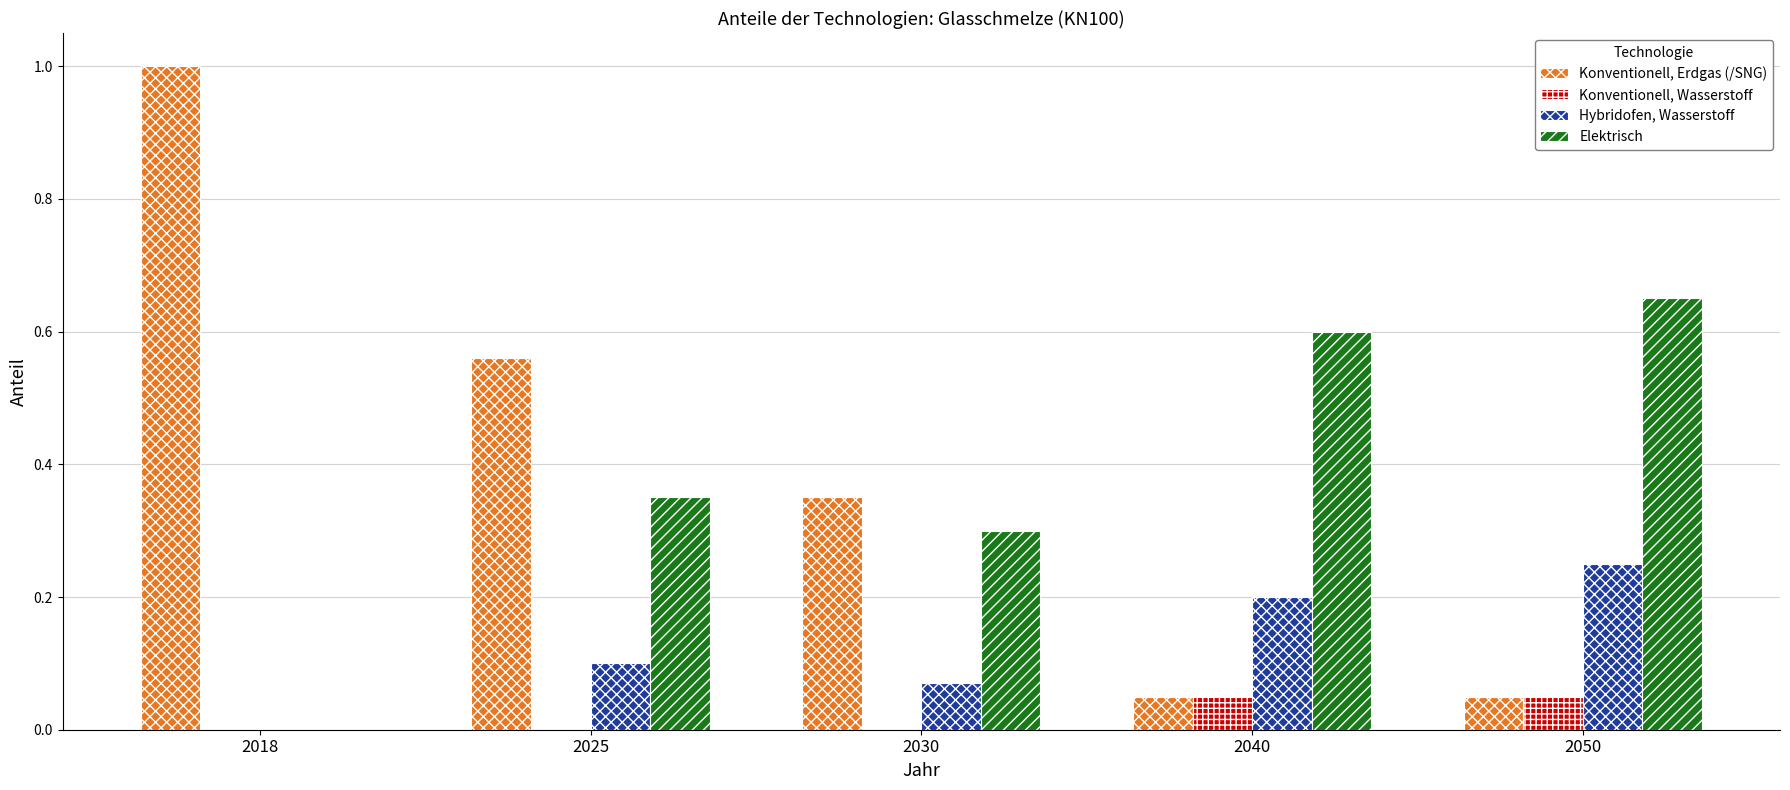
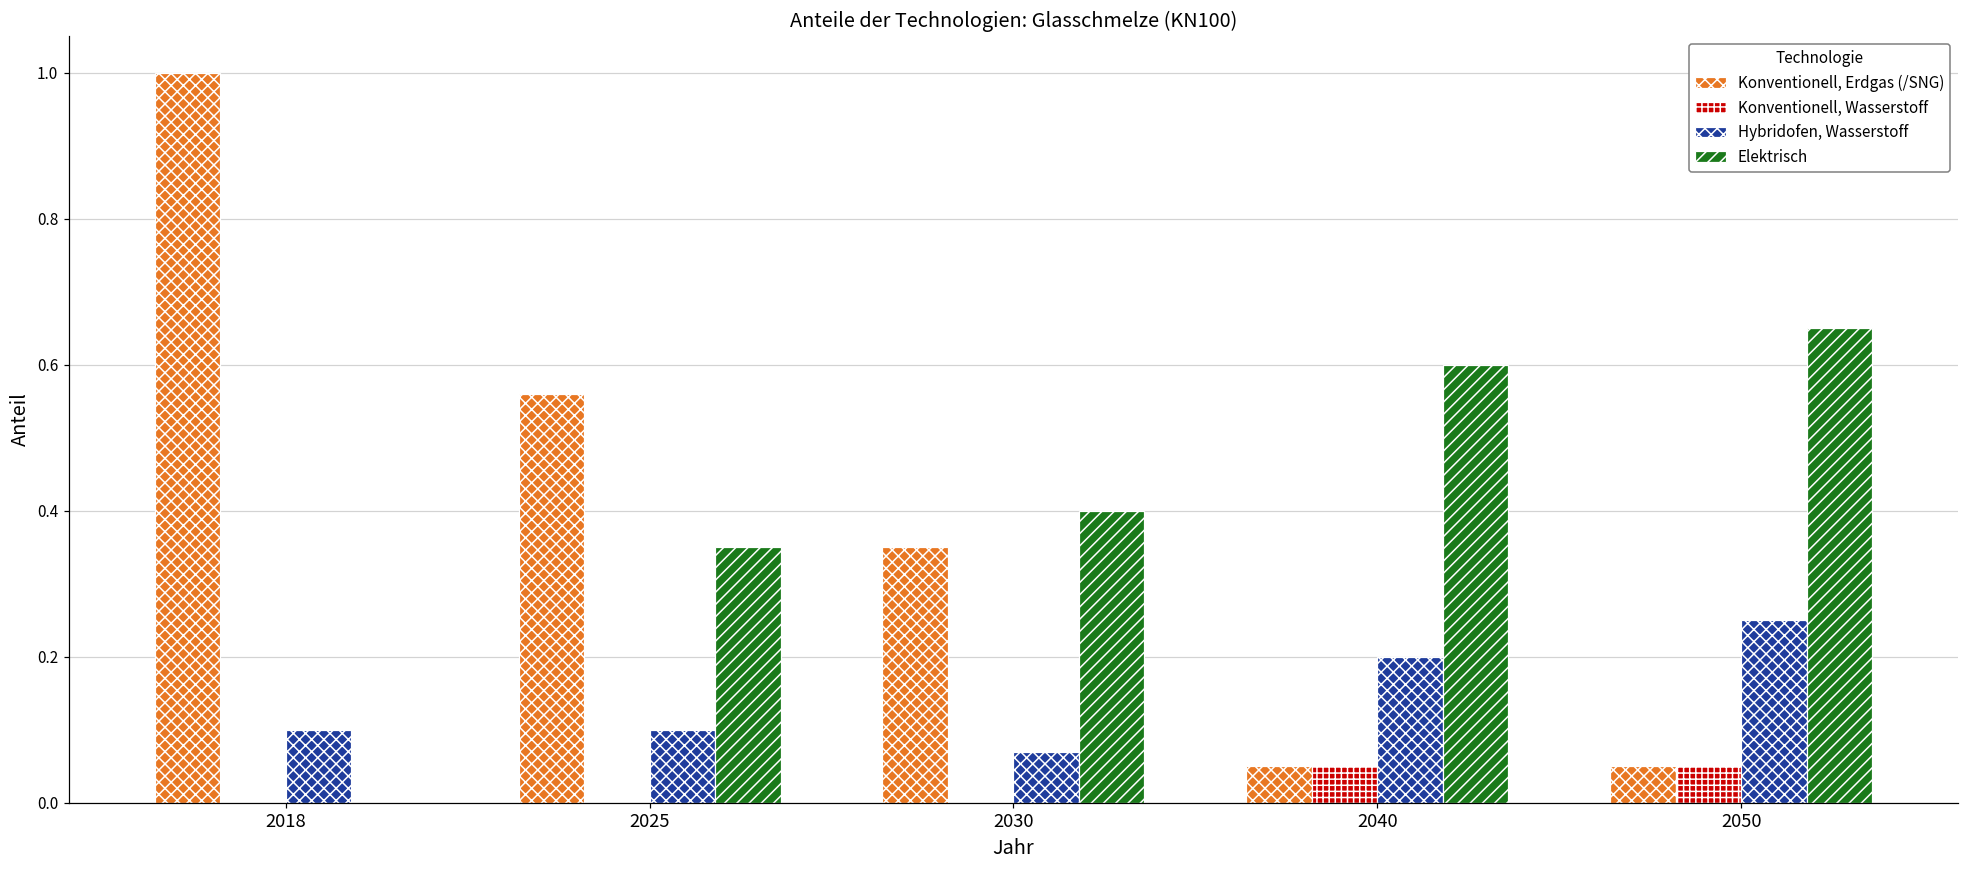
  {
    "Konventionell, Erdgas (/SNG)": {
      "2018": 1.0,
      "2025": 0.56,
      "2030": 0.35,
      "2040": 0.05,
      "2050": 0.05
    },
    "Konventionell, Wasserstoff": {
      "2018": 0.0,
      "2025": 0.0,
      "2030": 0.0,
      "2040": 0.05,
      "2050": 0.05
    },
    "Hybridofen, Wasserstoff": {
-     "2018": 0.0,
+     "2018": 0.1,
      "2025": 0.1,
      "2030": 0.07,
      "2040": 0.2,
      "2050": 0.25
    },
    "Elektrisch": {
      "2018": 0.0,
      "2025": 0.35,
-     "2030": 0.3,
+     "2030": 0.4,
      "2040": 0.6,
      "2050": 0.65
    }
  }
